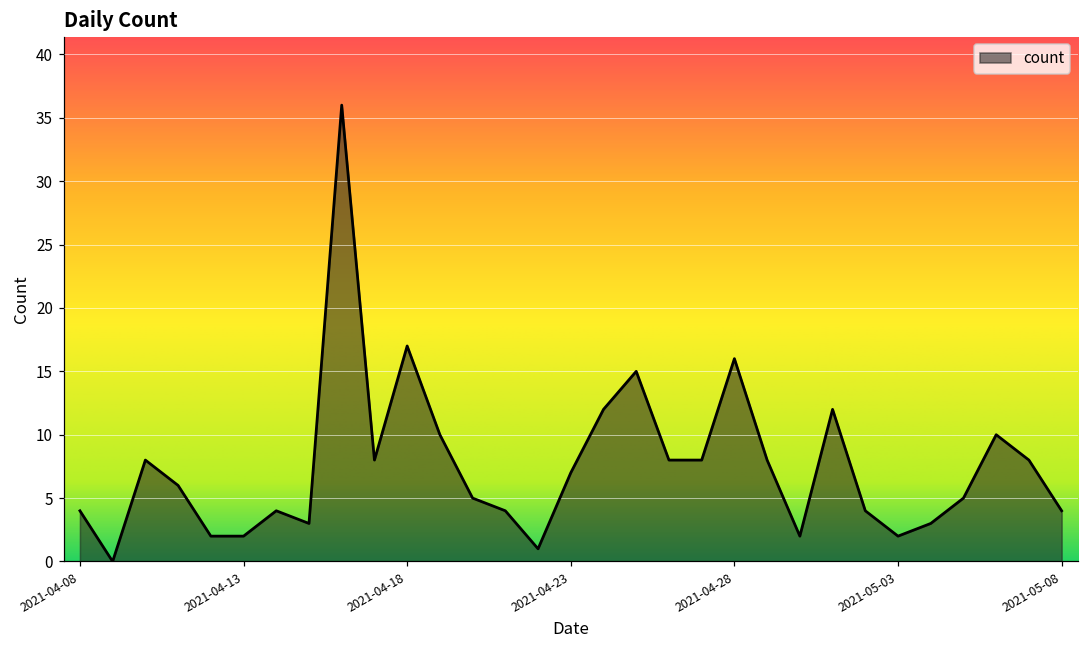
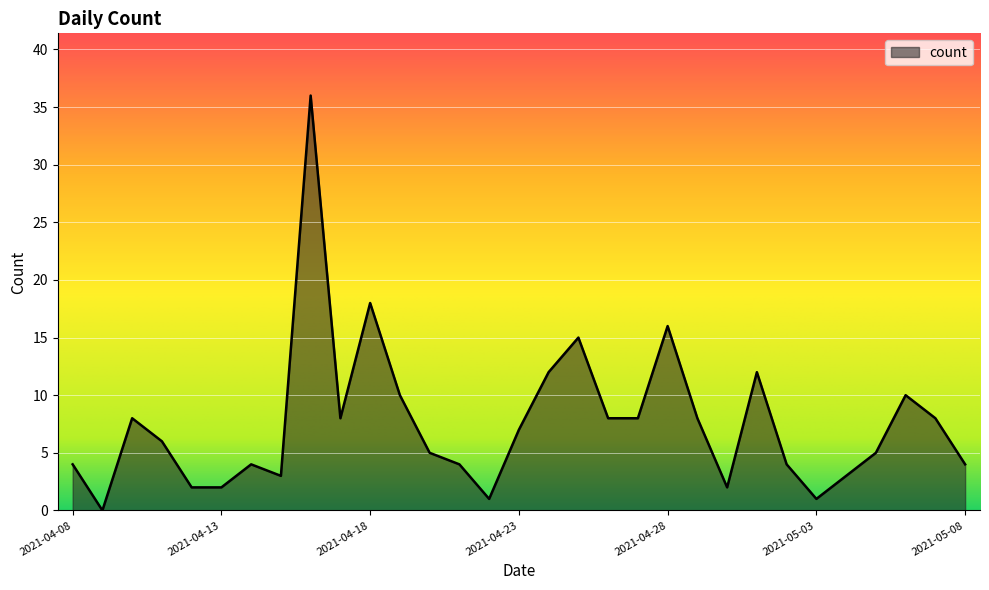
  {
    "2021-04-08": 4,
    "2021-04-13": 2,
-   "2021-04-18": 17,
+   "2021-04-18": 18,
    "2021-04-23": 7,
    "2021-04-28": 16,
-   "2021-05-03": 2,
+   "2021-05-03": 1,
    "2021-05-08": 4
  }
